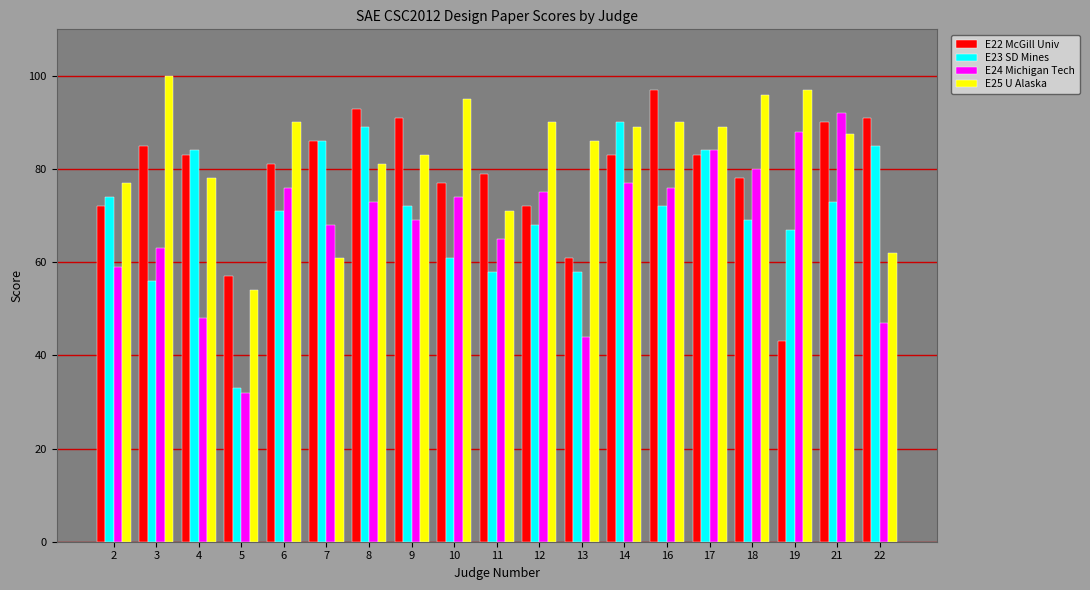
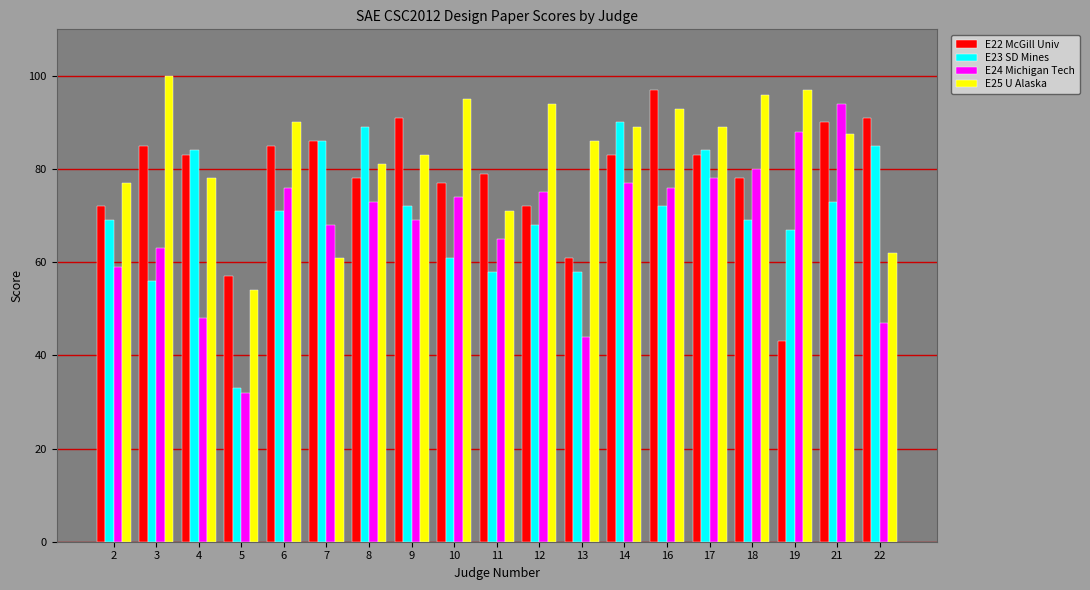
  {
    "E22 McGill Univ": {
      "2": 72,
      "3": 85,
      "4": 83,
      "5": 57,
-     "6": 81,
+     "6": 85,
      "7": 86,
-     "8": 93,
+     "8": 78,
      "9": 91,
      "10": 77,
      "11": 79,
      "12": 72,
      "13": 61,
      "14": 83,
      "16": 97,
      "17": 83,
      "18": 78,
      "19": 43,
      "21": 90,
      "22": 91
    },
    "E23 SD Mines": {
-     "2": 74,
+     "2": 69,
      "3": 56,
      "4": 84,
      "5": 33,
      "6": 71,
      "7": 86,
      "8": 89,
      "9": 72,
      "10": 61,
      "11": 58,
      "12": 68,
      "13": 58,
      "14": 90,
      "16": 72,
      "17": 84,
      "18": 69,
      "19": 67,
      "21": 73,
      "22": 85
    },
    "E24 Michigan Tech": {
      "2": 59,
      "3": 63,
      "4": 48,
      "5": 32,
      "6": 76,
      "7": 68,
      "8": 73,
      "9": 69,
      "10": 74,
      "11": 65,
      "12": 75,
      "13": 44,
      "14": 77,
      "16": 76,
-     "17": 84,
+     "17": 78,
      "18": 80,
      "19": 88,
-     "21": 92,
+     "21": 94,
      "22": 47
    },
    "E25 U Alaska": {
      "2": 77,
      "3": 100,
      "4": 78,
      "5": 54,
      "6": 90,
      "7": 61,
      "8": 81,
      "9": 83,
      "10": 95,
      "11": 71,
-     "12": 90,
+     "12": 94,
      "13": 86,
      "14": 89,
-     "16": 90,
+     "16": 93,
      "17": 89,
      "18": 96,
      "19": 97,
      "21": 88,
      "22": 62
    }
  }
